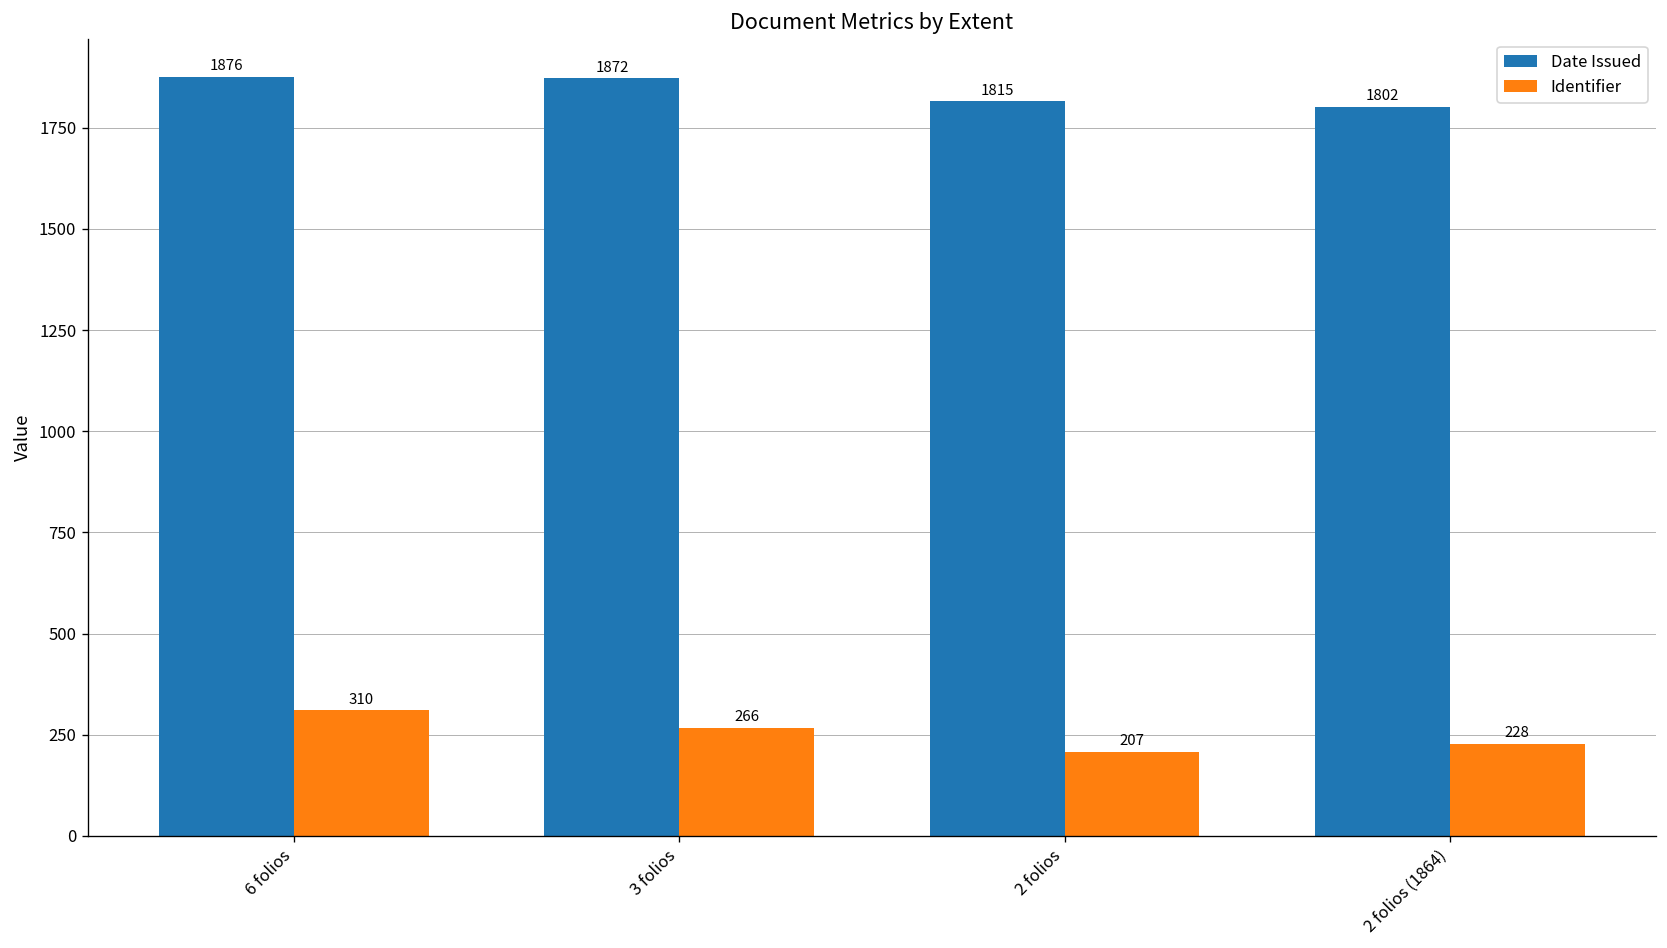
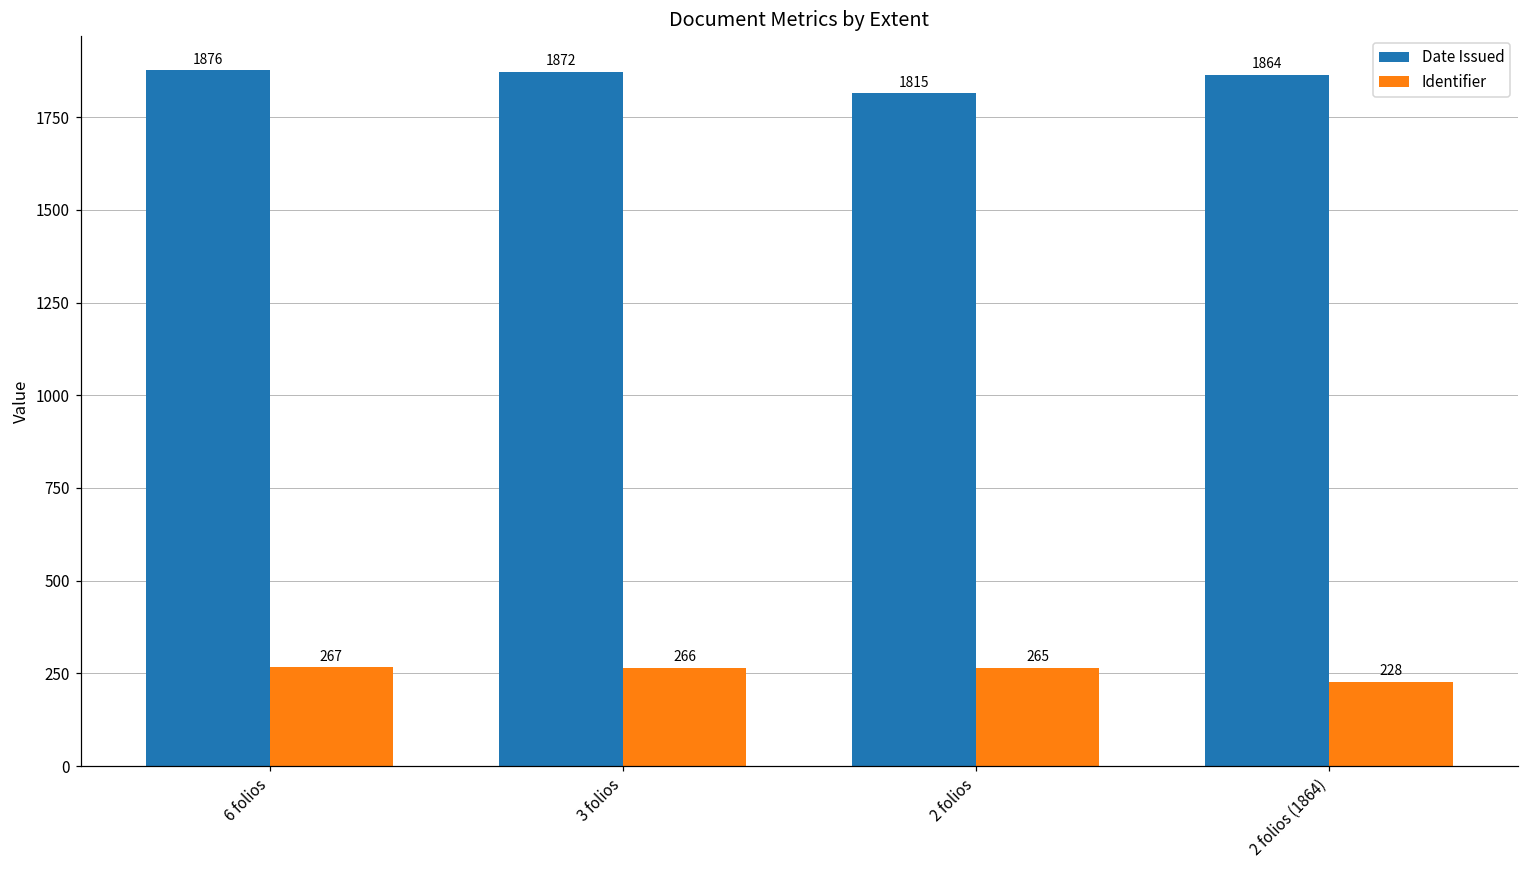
  {
    "Date Issued": {
      "6 folios": 1876,
      "3 folios": 1872,
      "2 folios": 1815,
-     "2 folios (1864)": 1802
+     "2 folios (1864)": 1864
    },
    "Identifier": {
-     "6 folios": 310,
+     "6 folios": 267,
      "3 folios": 266,
-     "2 folios": 207,
+     "2 folios": 265,
      "2 folios (1864)": 228
    }
  }
